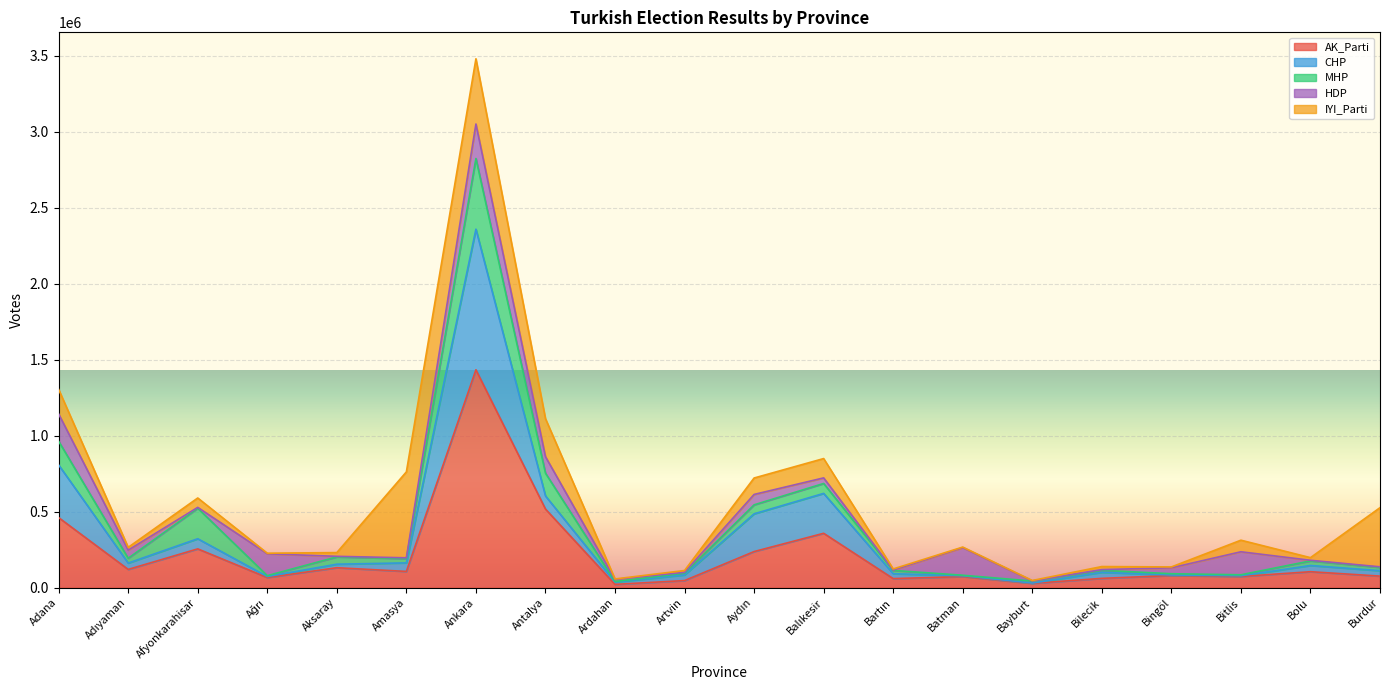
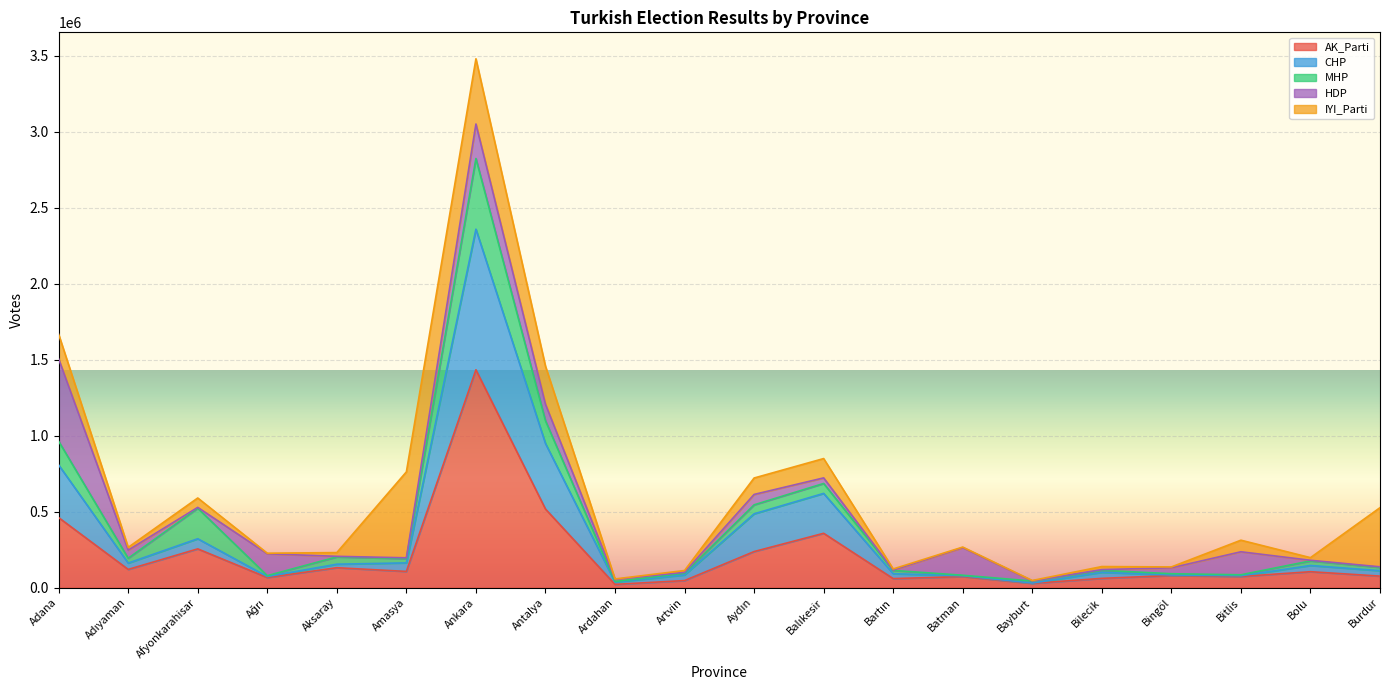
  {
    "AK_Parti": {
      "Adana": 460000,
      "Adıyaman": 120000,
      "Afyonkarahisar": 260000,
      "Aksaray": 130000,
      "Amasya": 110000,
      "Ankara": 1430000,
      "Antalya": 520000,
      "Artvin": 50000,
      "Aydın": 240000,
      "Balıkesir": 360000,
      "Bartın": 60000,
      "Bilecik": 60000,
      "Bolu": 110000,
      "Burdur": 80000
    },
    "CHP": {
      "Adana": 350000,
      "Adıyaman": 40000,
      "Afyonkarahisar": 70000,
      "Aksaray": 20000,
      "Amasya": 60000,
      "Ankara": 930000,
-     "Antalya": 90000,
+     "Antalya": 430000,
      "Aydın": 250000,
      "Balıkesir": 260000,
      "Bartın": 30000,
      "Bolu": 40000,
      "Burdur": 40000
    },
    "MHP": {
      "Adana": 160000,
      "Adıyaman": 30000,
      "Ankara": 460000,
      "Antalya": 150000,
      "Aydın": 60000,
      "Balıkesir": 70000
    },
    "HDP": {
-     "Adana": 180000,
+     "Adana": 540000,
      "Adıyaman": 50000,
      "Ankara": 230000,
      "Antalya": 110000,
      "Aydın": 70000,
      "Balıkesir": 40000,
      "Bitlis": 150000
    },
    "IYI_Parti": {
      "Adana": 160000,
      "Adıyaman": 20000,
      "Afyonkarahisar": 60000,
      "Aksaray": 20000,
      "Amasya": 570000,
      "Ankara": 430000,
      "Antalya": 250000,
      "Aydın": 110000,
      "Balıkesir": 130000,
      "Bilecik": 20000,
      "Bitlis": 80000,
      "Bolu": 20000,
      "Burdur": 390000
    }
  }
